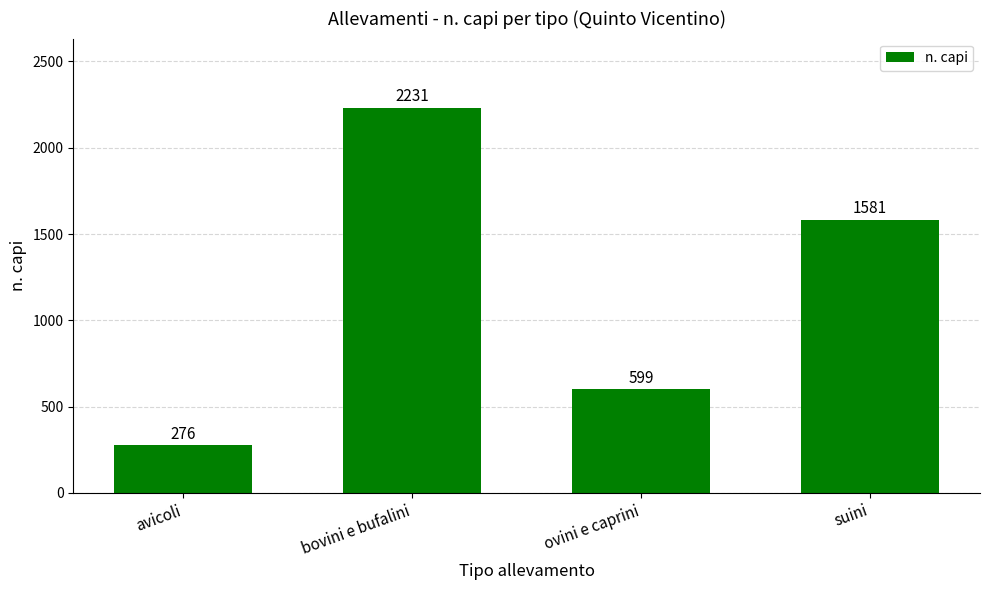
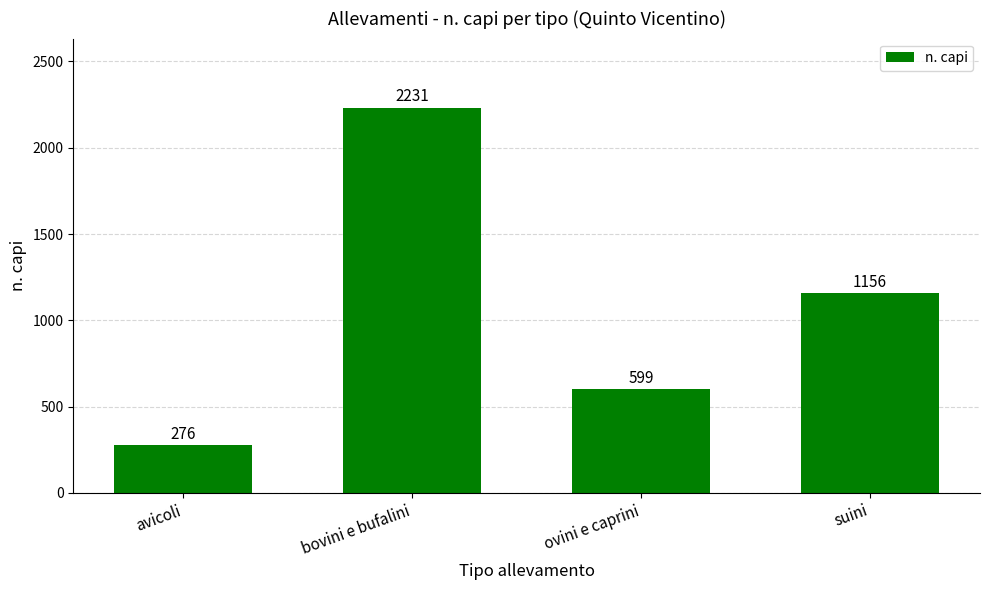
  {
    "avicoli": 276,
    "bovini e bufalini": 2231,
    "ovini e caprini": 599,
-   "suini": 1581
+   "suini": 1156
  }
